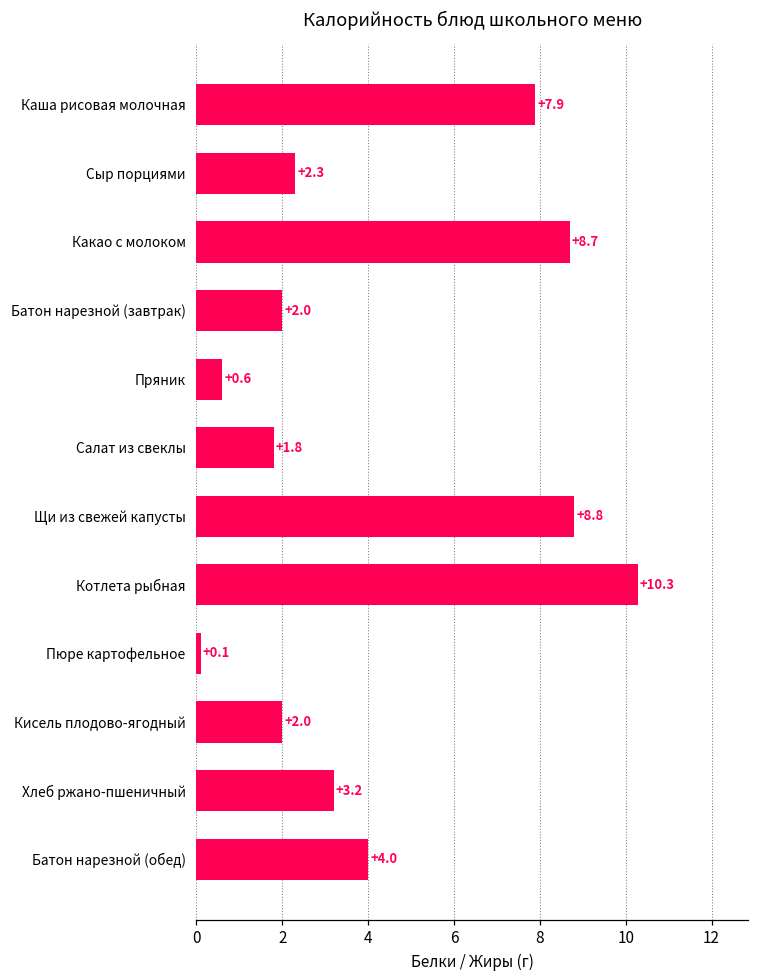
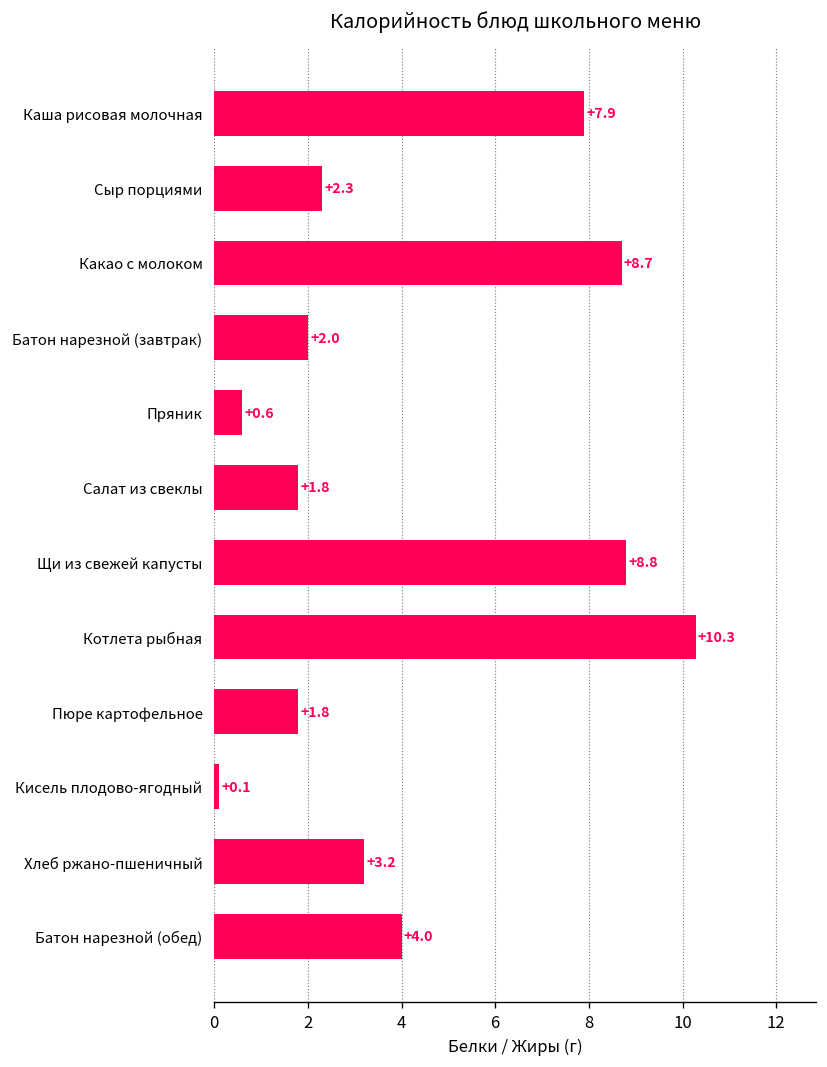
  {
    "Каша рисовая молочная": "+7.9",
    "Сыр порциями": "+2.3",
    "Какао с молоком": "+8.7",
    "Батон нарезной (завтрак)": "+2.0",
    "Пряник": "+0.6",
    "Салат из свеклы": "+1.8",
    "Щи из свежей капусты": "+8.8",
    "Котлета рыбная": "+10.3",
-   "Пюре картофельное": "+0.1",
-   "Кисель плодово-ягодный": "+2.0",
+   "Пюре картофельное": "+1.8",
+   "Кисель плодово-ягодный": "+0.1",
    "Хлеб ржано-пшеничный": "+3.2",
    "Батон нарезной (обед)": "+4.0"
  }
